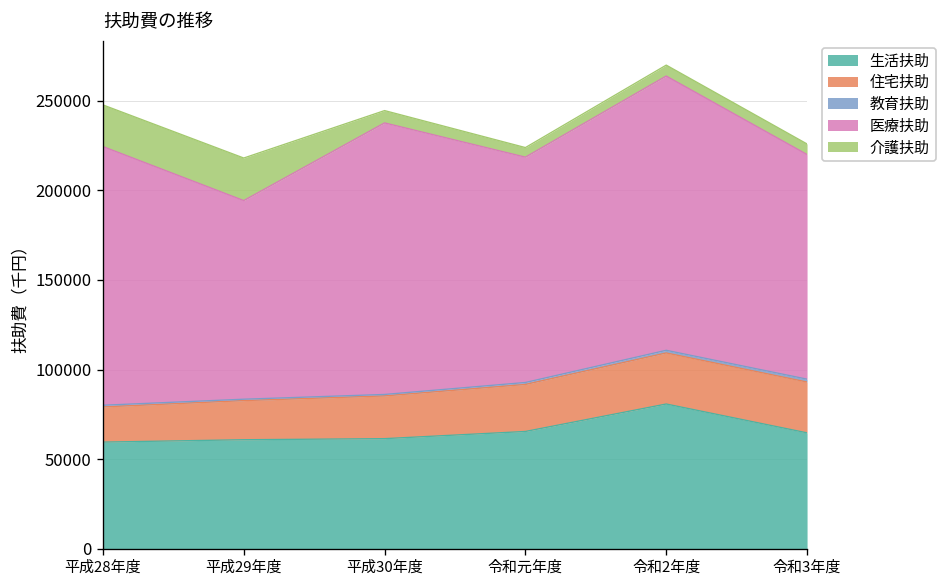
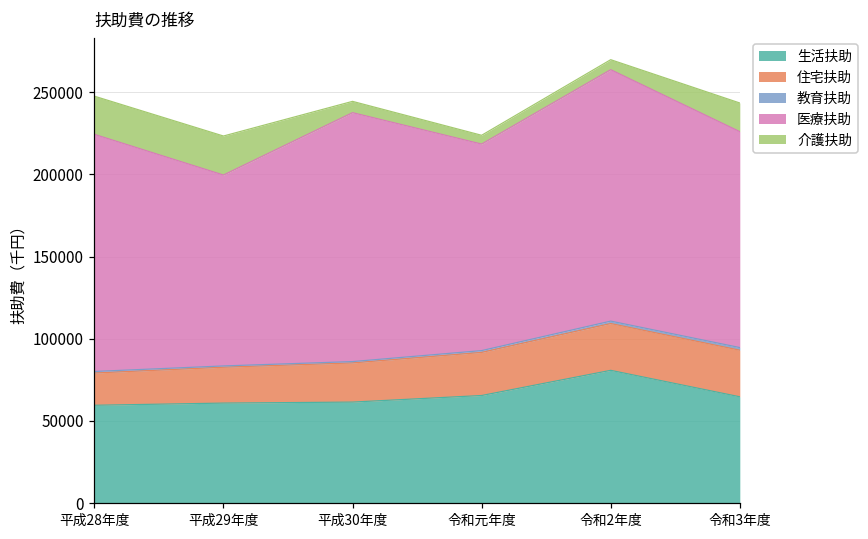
  {
    "生活扶助": {
      "平成28年度": 60000,
      "平成29年度": 61000,
      "平成30年度": 61000,
      "令和元年度": 65000,
      "令和2年度": 81000,
      "令和3年度": 65000
    },
    "医療扶助": {
      "平成28年度": 144000,
-     "平成29年度": 111000,
+     "平成29年度": 116000,
      "平成30年度": 152000,
      "令和元年度": 126000,
      "令和2年度": 153000,
-     "令和3年度": 125000
+     "令和3年度": 131000
    },
    "介護扶助": {
      "平成28年度": 23000,
      "平成29年度": 24000,
      "平成30年度": 7000,
      "令和元年度": 5000,
      "令和2年度": 6000,
-     "令和3年度": 6000
+     "令和3年度": 17000
    }
  }
